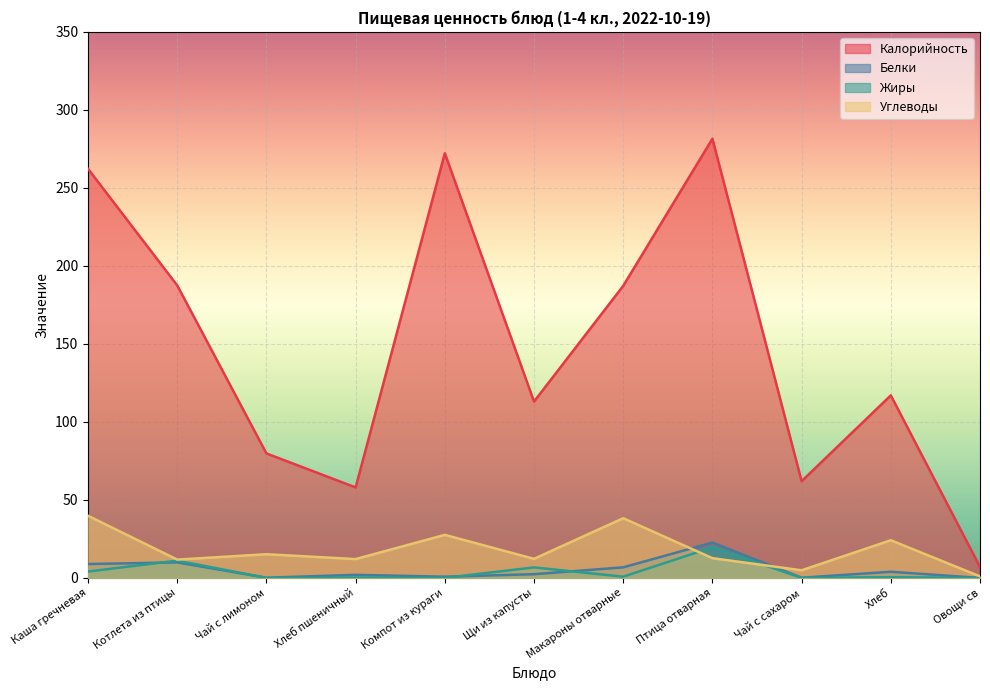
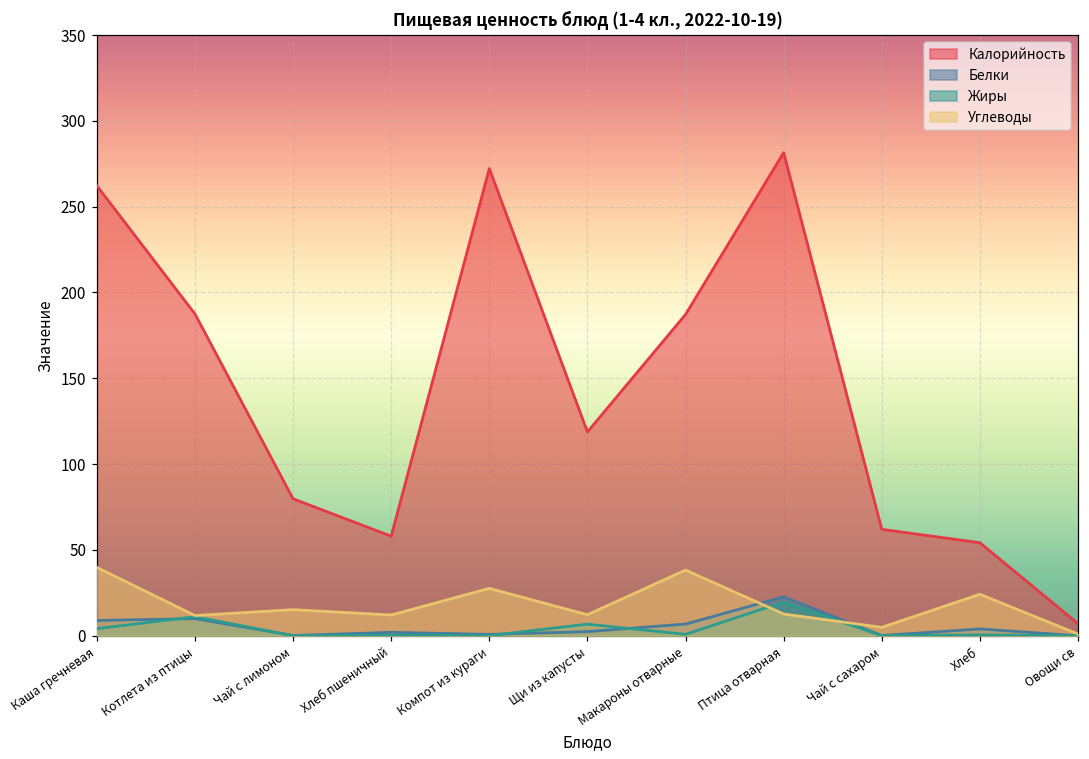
  {
    "Калорийность": {
      "Каша гречневая": 262,
      "Котлета из птицы": 188,
      "Чай с лимоном": 80,
      "Хлеб пшеничный": 58,
      "Компот из кураги": 272,
-     "Щи из капусты": 113,
+     "Щи из капусты": 119,
      "Макароны отварные": 187,
      "Птица отварная": 282,
      "Чай с сахаром": 62,
-     "Хлеб": 117,
+     "Хлеб": 54,
      "Овощи св": 7
    },
    "Углеводы": {
      "Каша гречневая": 40,
      "Чай с лимоном": 15,
      "Хлеб пшеничный": 12,
      "Компот из кураги": 28,
      "Щи из капусты": 12,
      "Макароны отварные": 38,
      "Птица отварная": 13,
      "Чай с сахаром": 5,
      "Хлеб": 24
    }
  }
